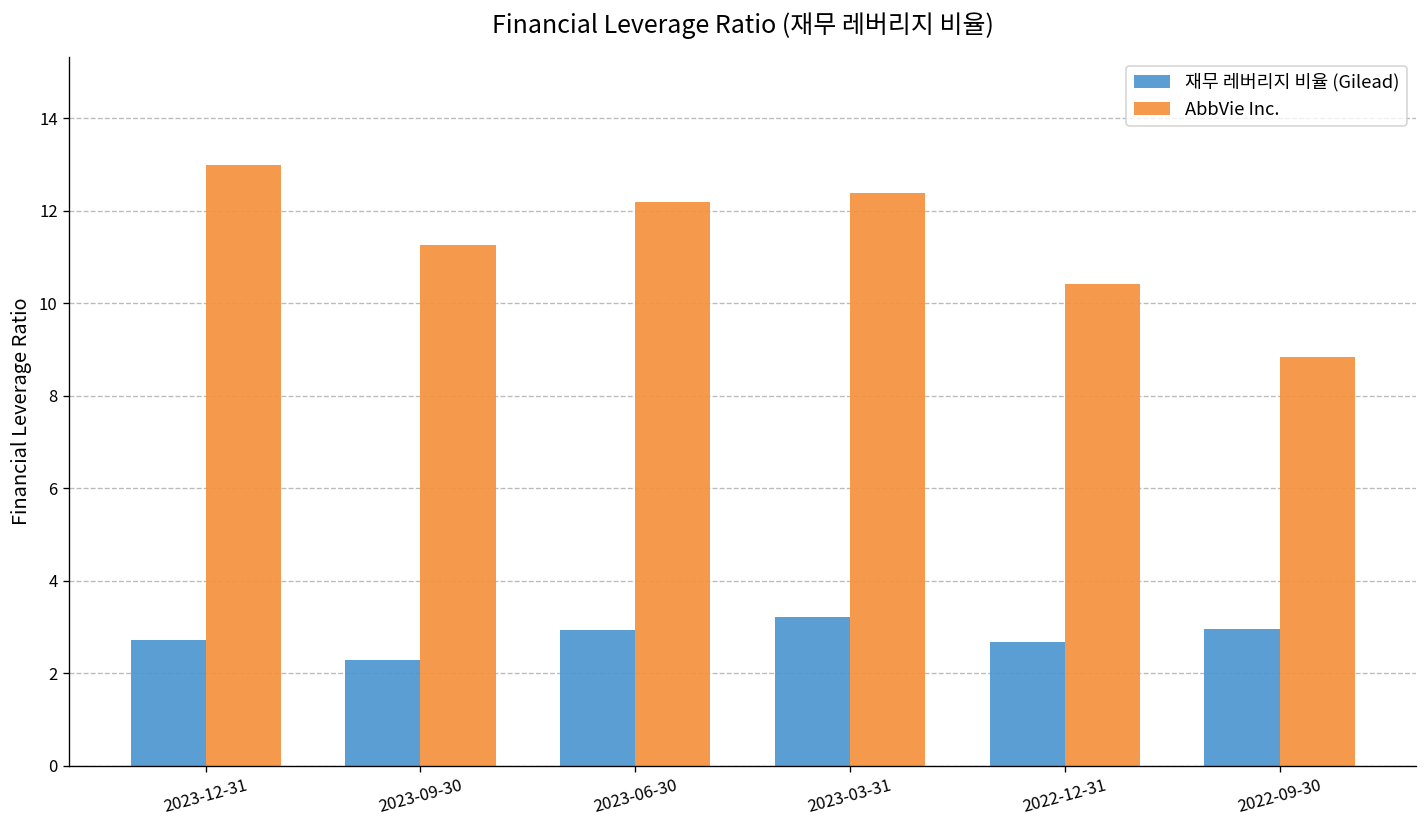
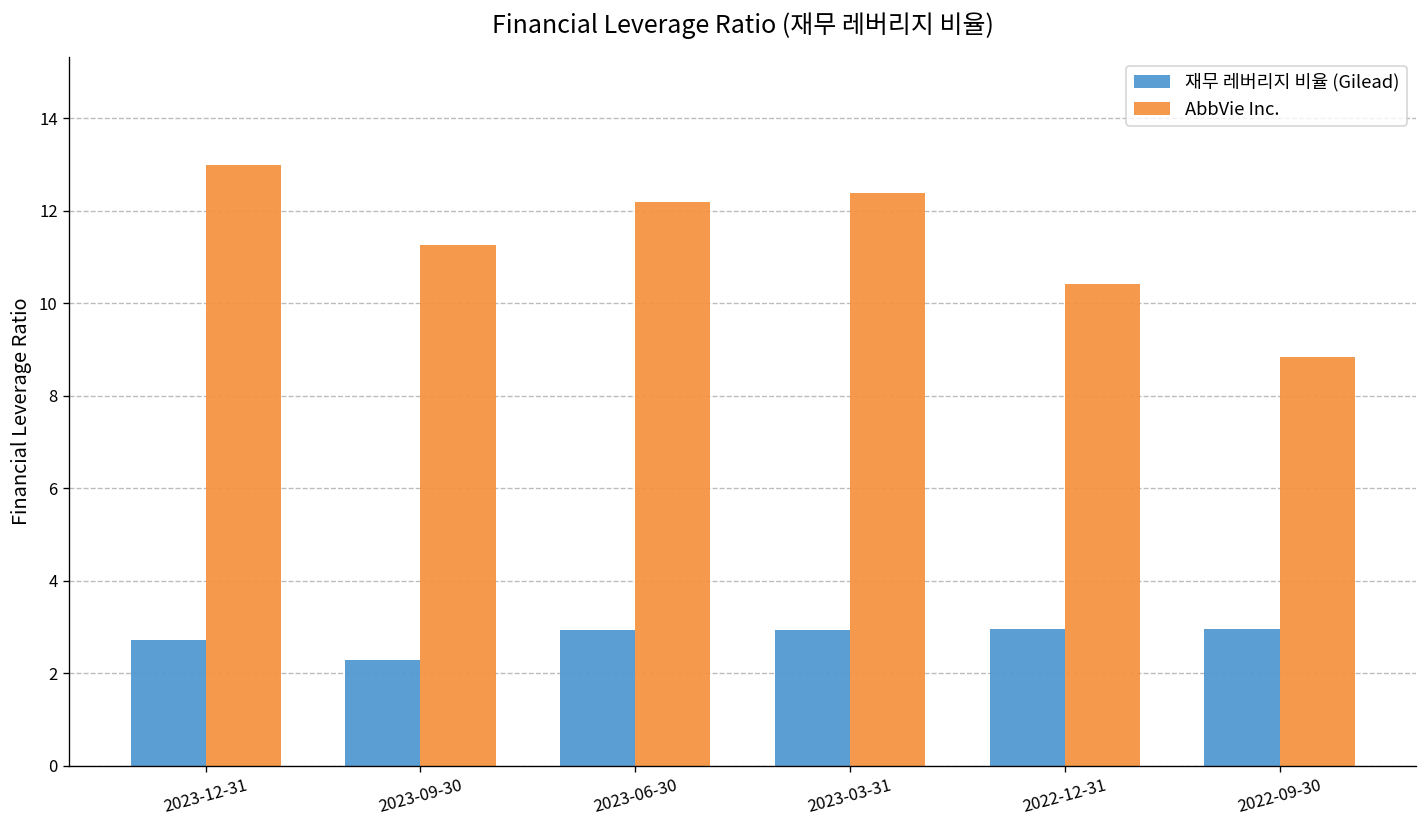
  {
    "재무 레버리지 비율 (Gilead)": {
      "2023-12-31": 2.7,
      "2023-09-30": 2.3,
      "2023-06-30": 3.0,
-     "2023-03-31": 3.2,
-     "2022-12-31": 2.7,
+     "2023-03-31": 3.0,
+     "2022-12-31": 3.0,
      "2022-09-30": 3.0
    },
    "AbbVie Inc.": {
      "2023-12-31": 13.0,
      "2023-09-30": 11.3,
      "2023-06-30": 12.2,
      "2023-03-31": 12.4,
      "2022-12-31": 10.4,
      "2022-09-30": 8.8
    }
  }
